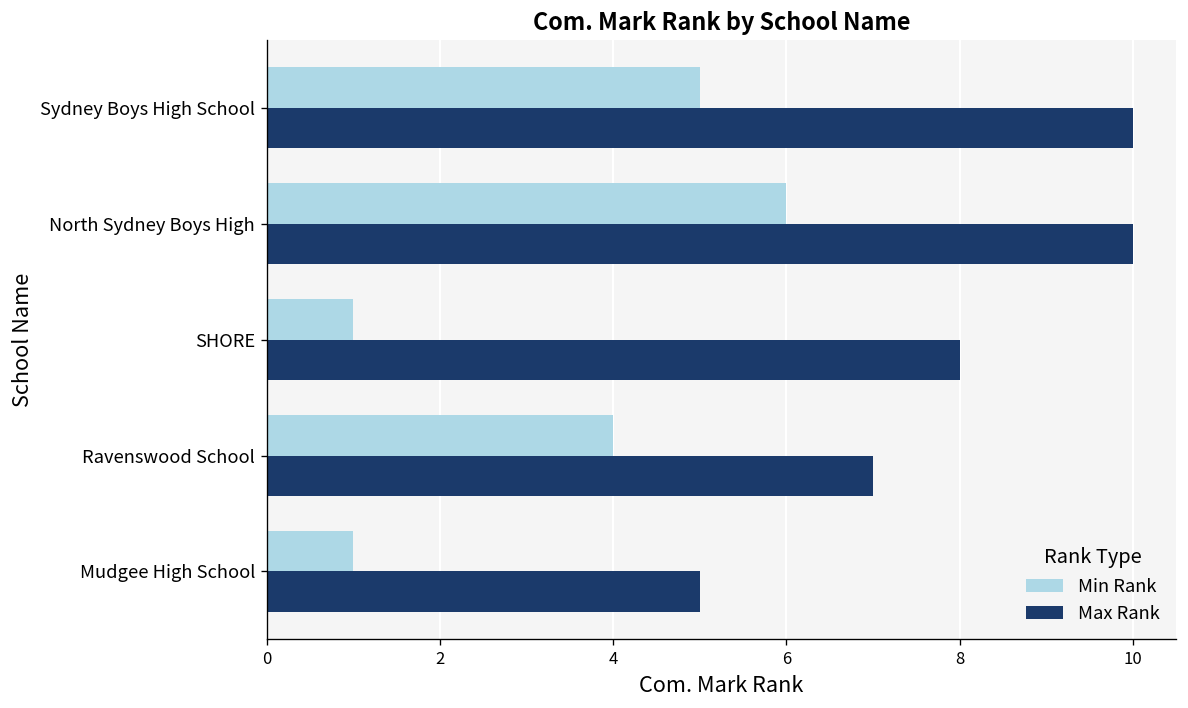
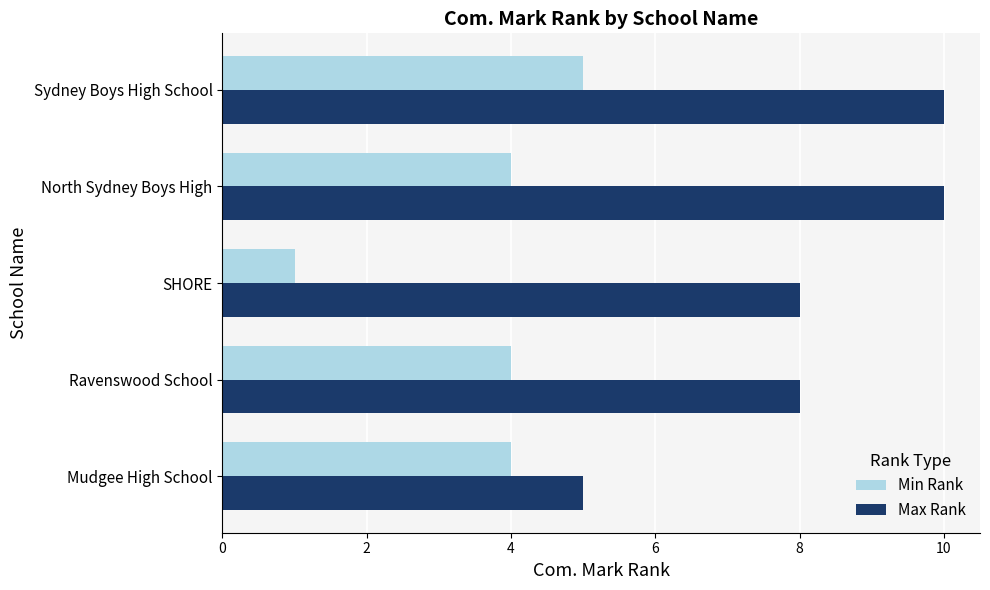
  {
    "Min Rank": {
      "Sydney Boys High School": 5,
-     "North Sydney Boys High": 6,
+     "North Sydney Boys High": 4,
      "SHORE": 1,
      "Ravenswood School": 4,
-     "Mudgee High School": 1
+     "Mudgee High School": 4
    },
    "Max Rank": {
      "Sydney Boys High School": 10,
      "North Sydney Boys High": 10,
      "SHORE": 8,
-     "Ravenswood School": 7,
+     "Ravenswood School": 8,
      "Mudgee High School": 5
    }
  }
